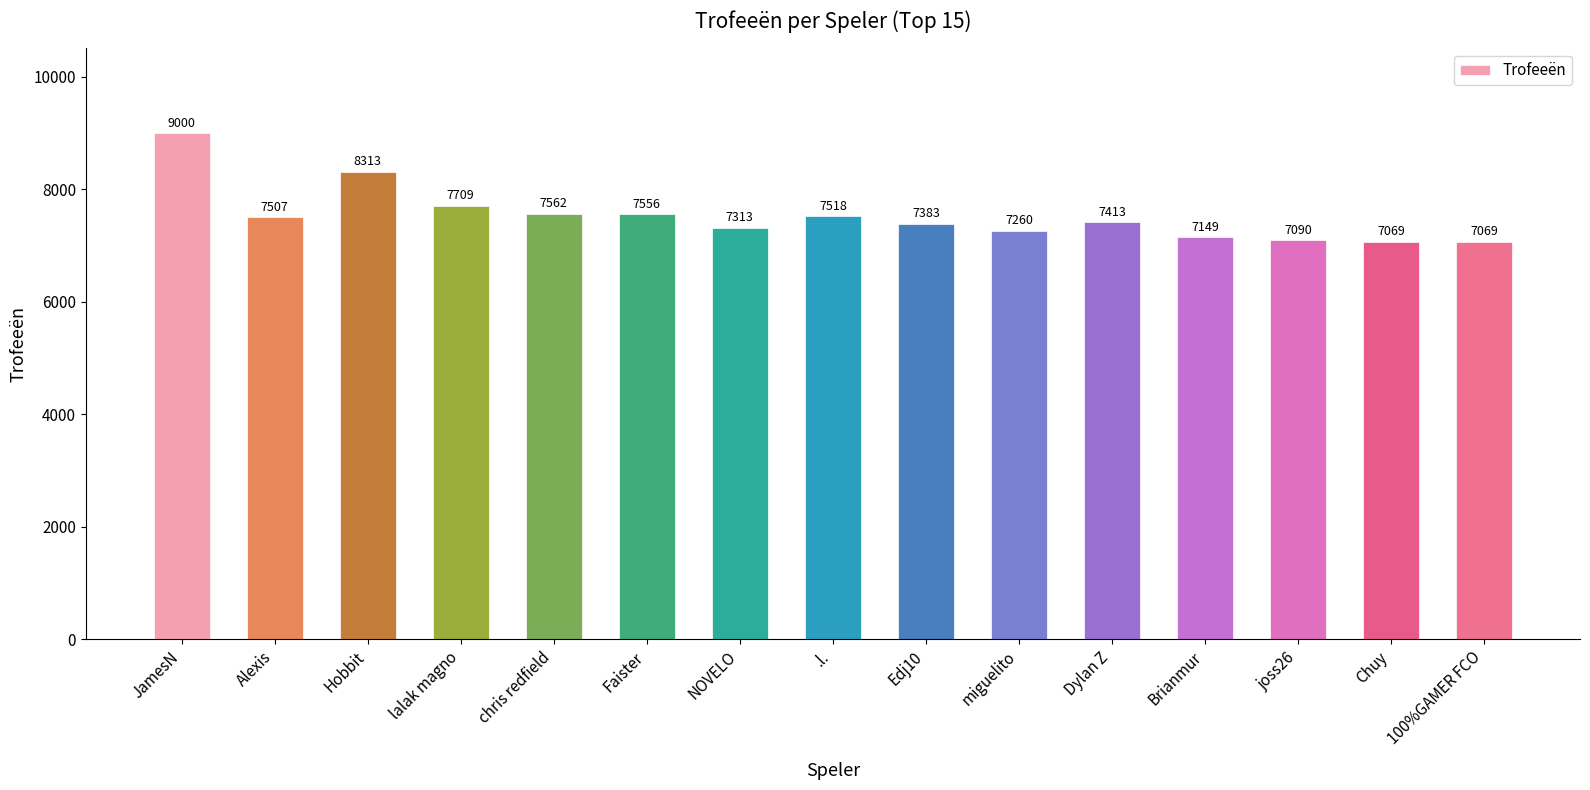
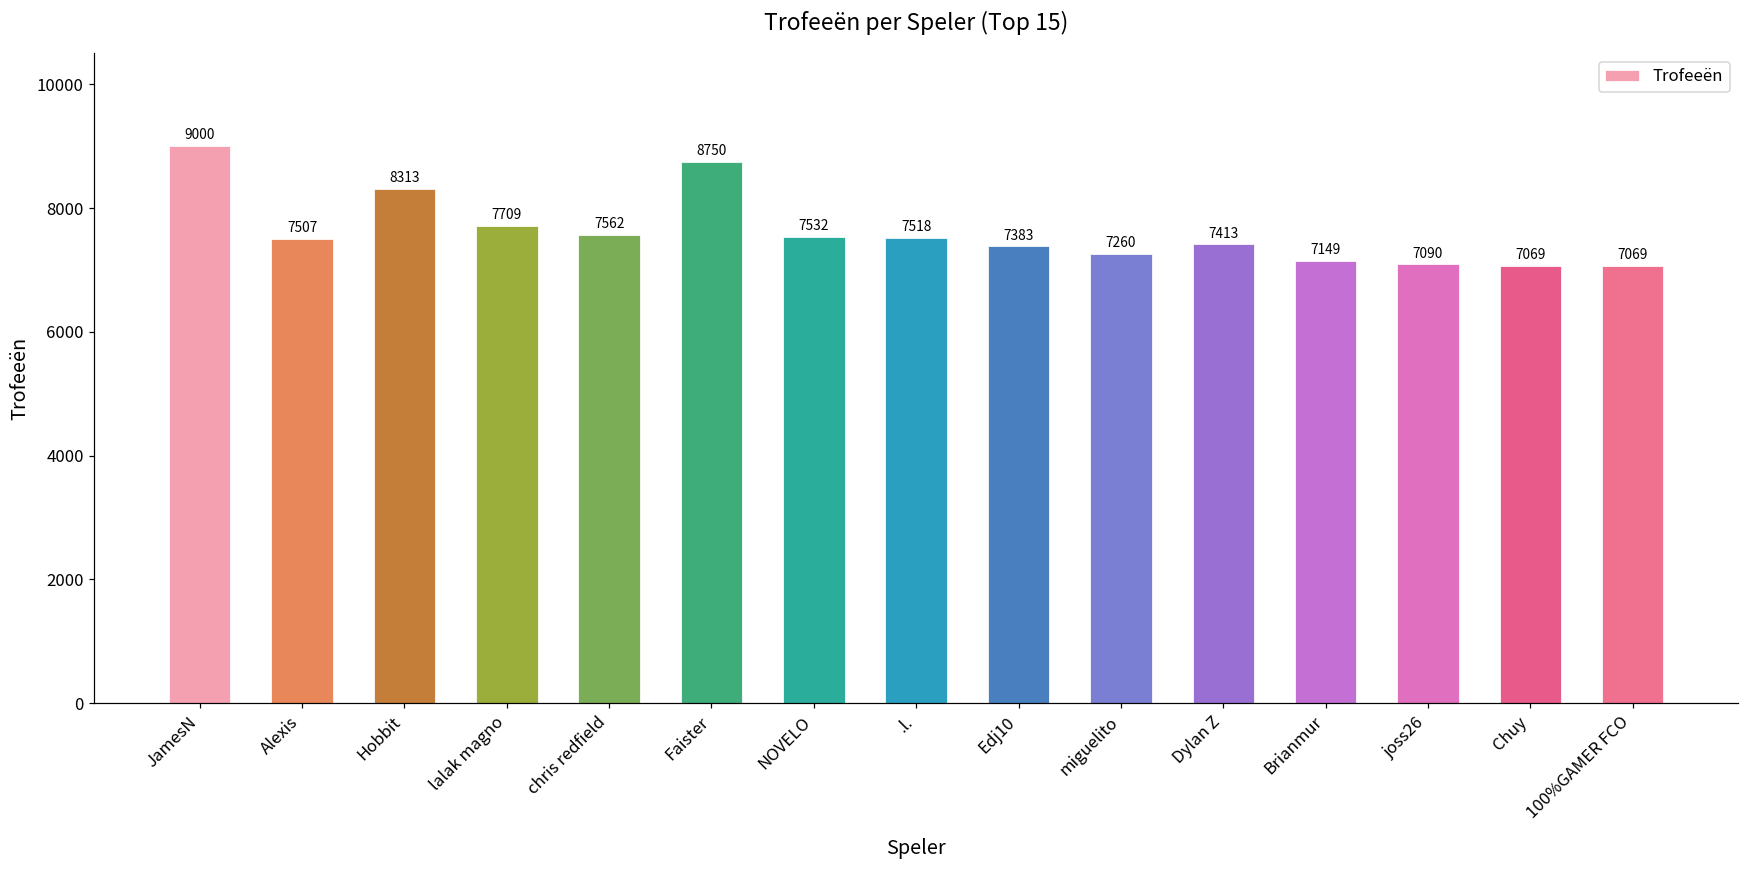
  {
    "JamesN": 9000,
    "Alexis": 7507,
    "Hobbit": 8313,
    "lalak magno": 7709,
    "chris redfield": 7562,
-   "Faister": 7556,
-   "NOVELO": 7313,
+   "Faister": 8750,
+   "NOVELO": 7532,
    ".l.": 7518,
    "Edj10": 7383,
    "miguelito": 7260,
    "Dylan Z": 7413,
    "Brianmur": 7149,
    "joss26": 7090,
    "Chuy": 7069,
    "100%GAMER FCO": 7069
  }
